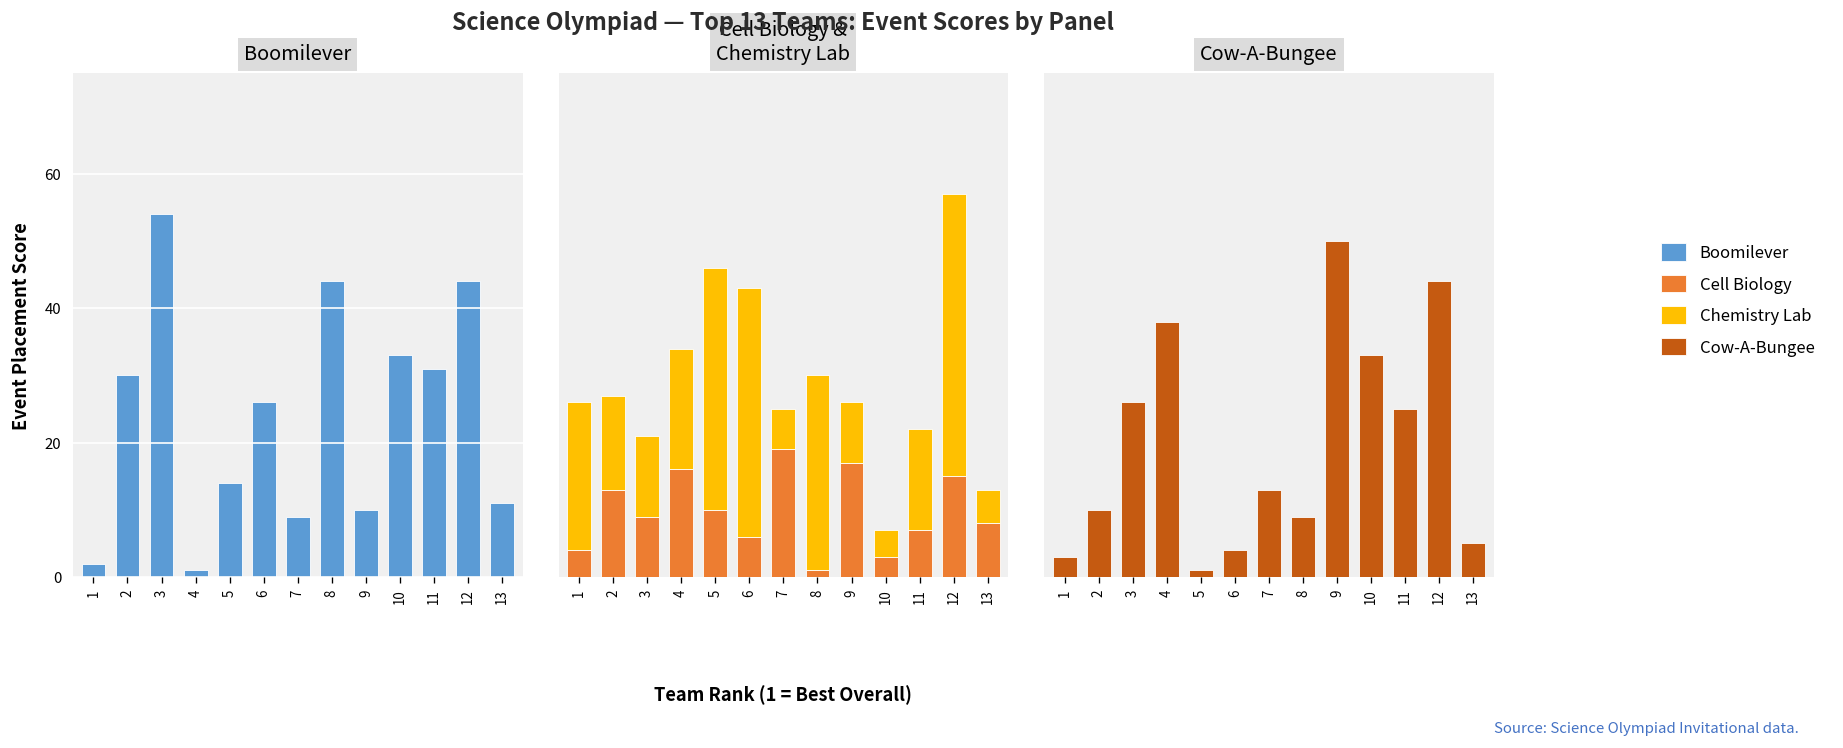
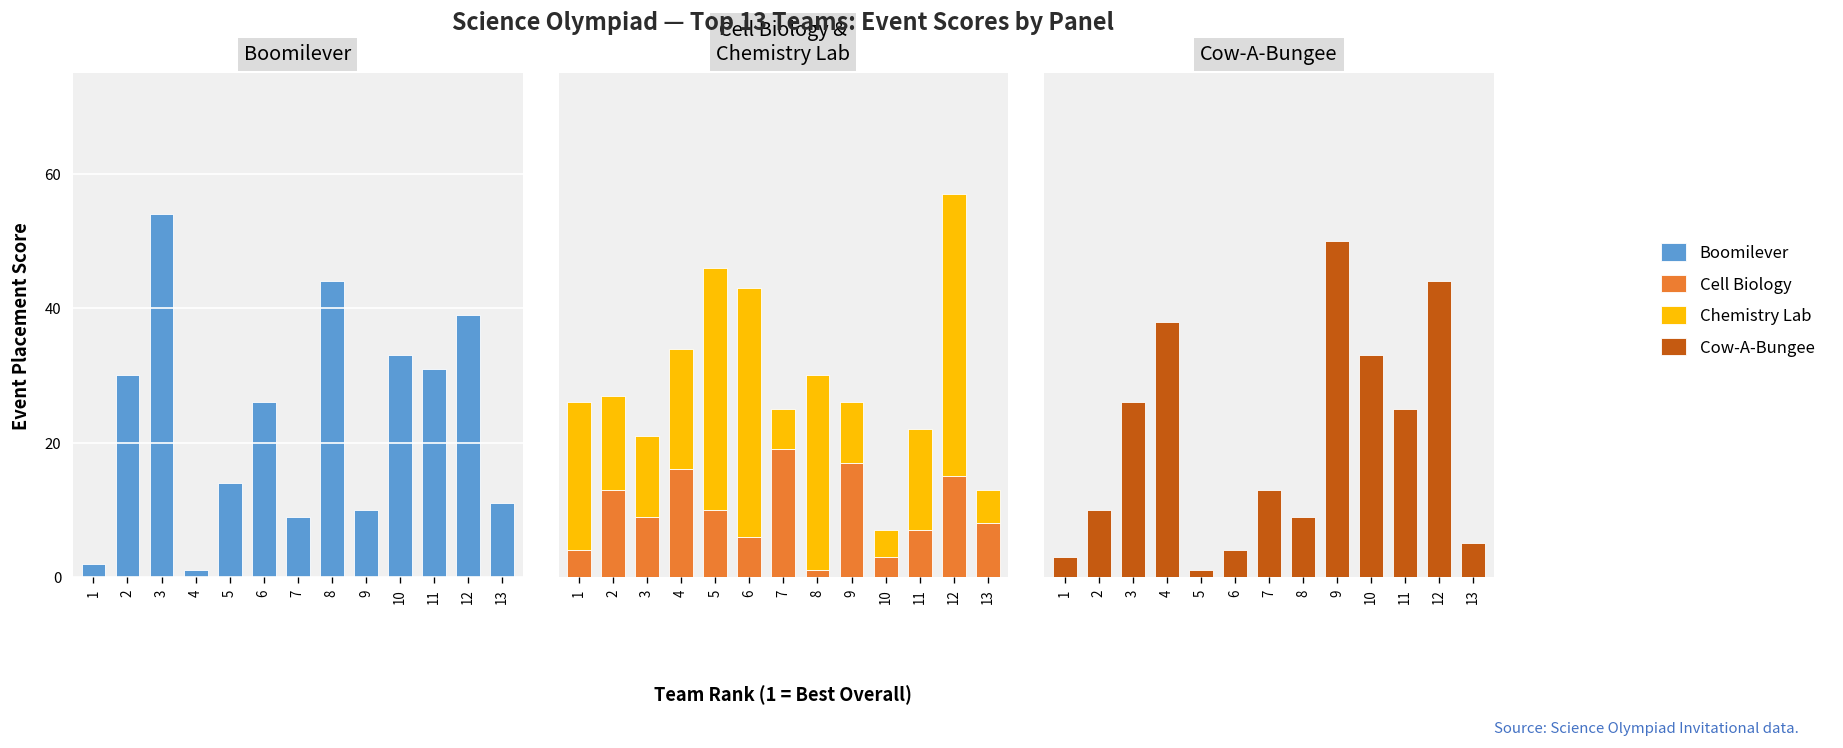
  {
    "Boomilever": {
      "1": 2,
      "2": 30,
      "3": 54,
      "4": 1,
      "5": 14,
      "6": 26,
      "7": 9,
      "8": 44,
      "9": 10,
      "10": 33,
      "11": 31,
-     "12": 44,
+     "12": 39,
      "13": 11
    }
  }
